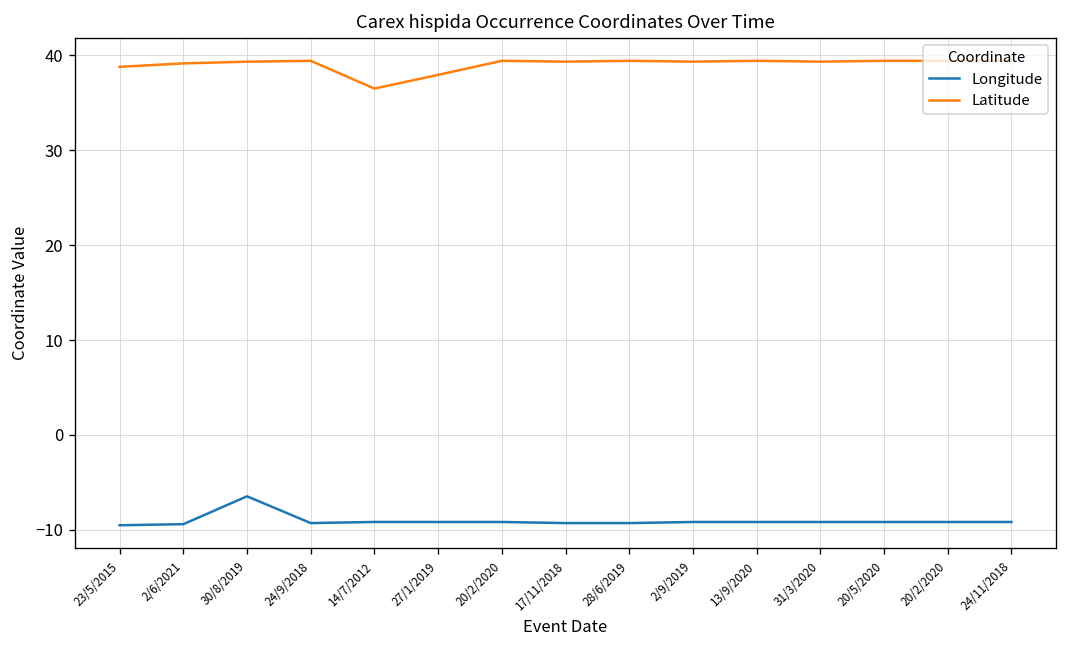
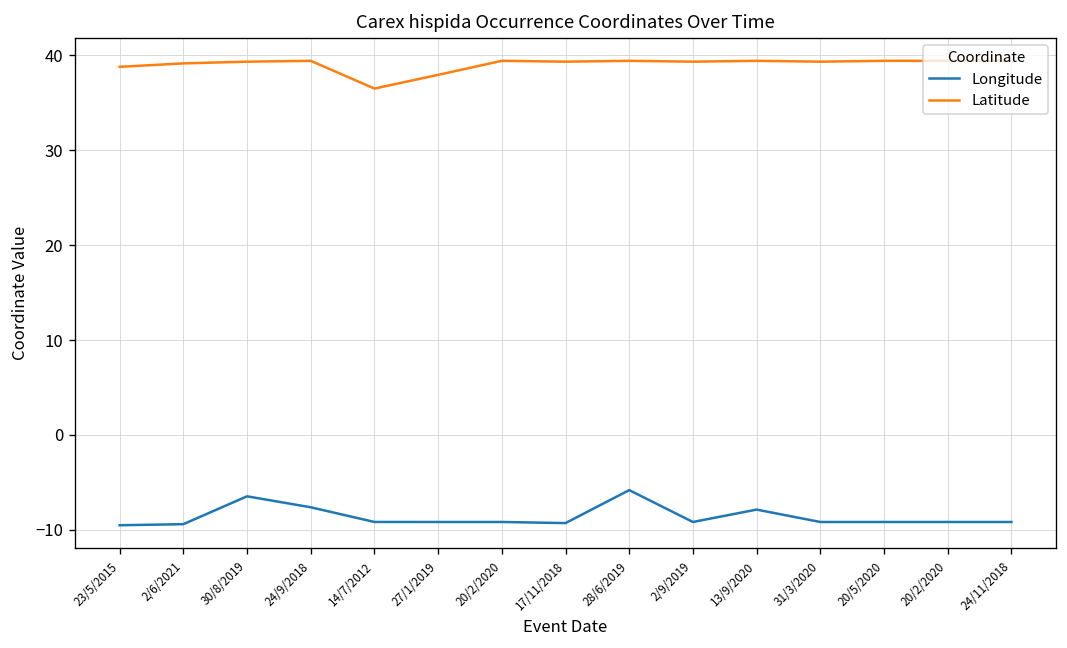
  {
    "Longitude": {
      "23/5/2015": -10,
      "2/6/2021": -9,
      "30/8/2019": -6,
-     "24/9/2018": -9,
+     "24/9/2018": -8,
      "14/7/2012": -9,
      "27/1/2019": -9,
      "17/11/2018": -9,
-     "28/6/2019": -9,
+     "28/6/2019": -6,
      "2/9/2019": -9,
-     "13/9/2020": -9,
+     "13/9/2020": -8,
      "31/3/2020": -9,
      "20/5/2020": -9,
      "24/11/2018": -9
    },
    "Latitude": {
      "23/5/2015": 39,
      "2/6/2021": 39,
      "30/8/2019": 39,
      "24/9/2018": 39,
      "14/7/2012": 37,
      "27/1/2019": 38,
      "17/11/2018": 39,
      "28/6/2019": 39,
      "2/9/2019": 39,
      "13/9/2020": 39,
      "31/3/2020": 39,
      "20/5/2020": 39
    }
  }
